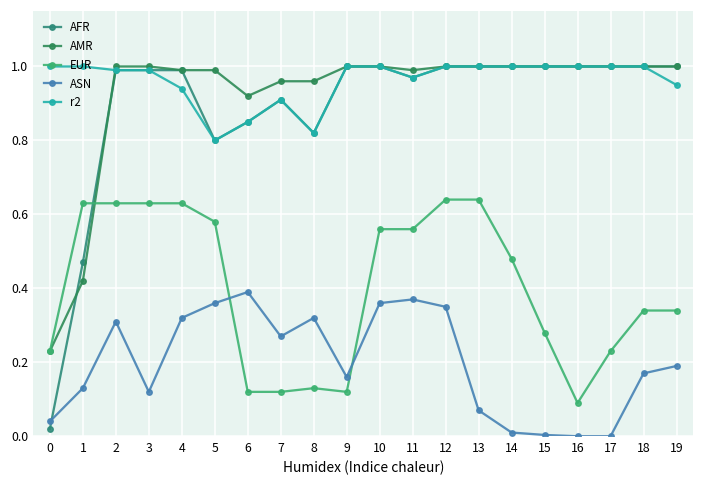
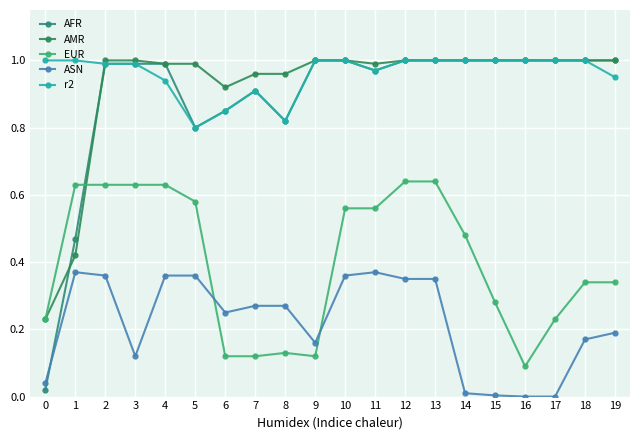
  {
    "ASN": {
      "0": 0.04,
-     "1": 0.13,
-     "2": 0.31,
+     "1": 0.37,
+     "2": 0.36,
      "3": 0.12,
-     "4": 0.32,
+     "4": 0.36,
      "5": 0.36,
-     "6": 0.39,
+     "6": 0.25,
      "7": 0.27,
-     "8": 0.32,
+     "8": 0.27,
      "9": 0.16,
      "10": 0.36,
      "11": 0.37,
      "12": 0.35,
-     "13": 0.07,
+     "13": 0.35,
      "14": 0.01,
      "15": 0.00,
      "16": 0.00,
      "17": 0.00,
      "18": 0.17,
      "19": 0.19
    },
    "r2": {
      "0": 1.00,
      "1": 1.00,
      "4": 0.94,
      "19": 0.95
    }
  }
